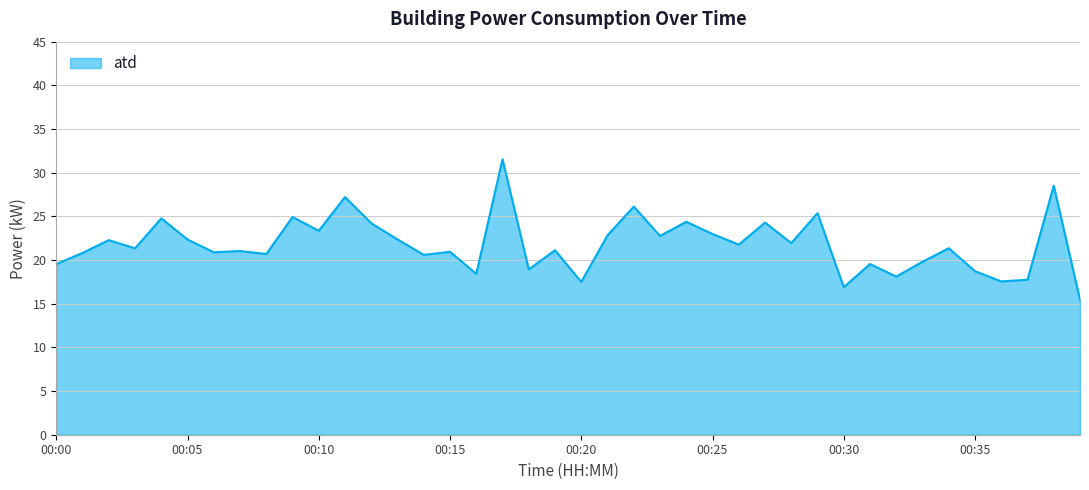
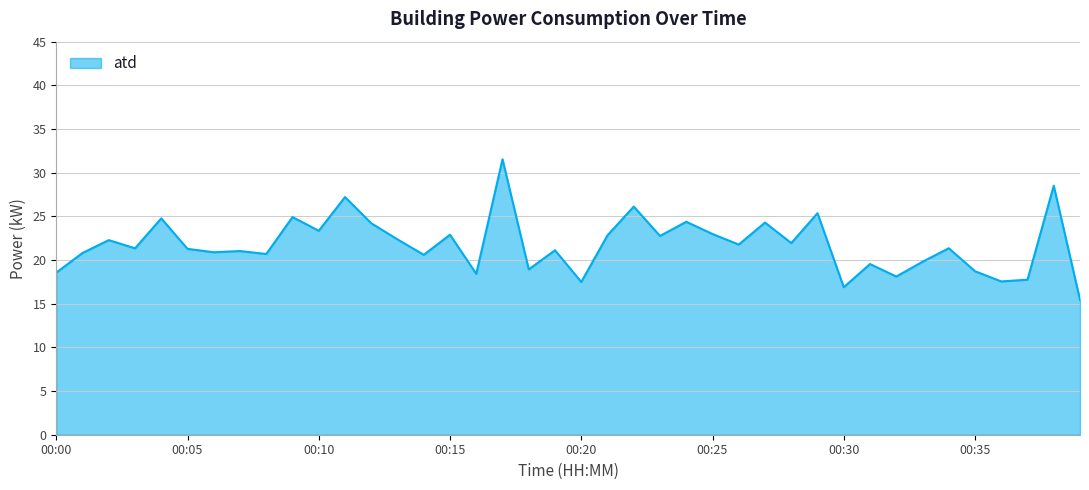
  {
-   "00:00": 20,
-   "00:05": 22,
+   "00:00": 19,
+   "00:05": 21,
    "00:10": 23,
-   "00:15": 21,
+   "00:15": 23,
    "00:20": 17,
    "00:25": 23,
    "00:30": 17,
    "00:35": 19
  }
